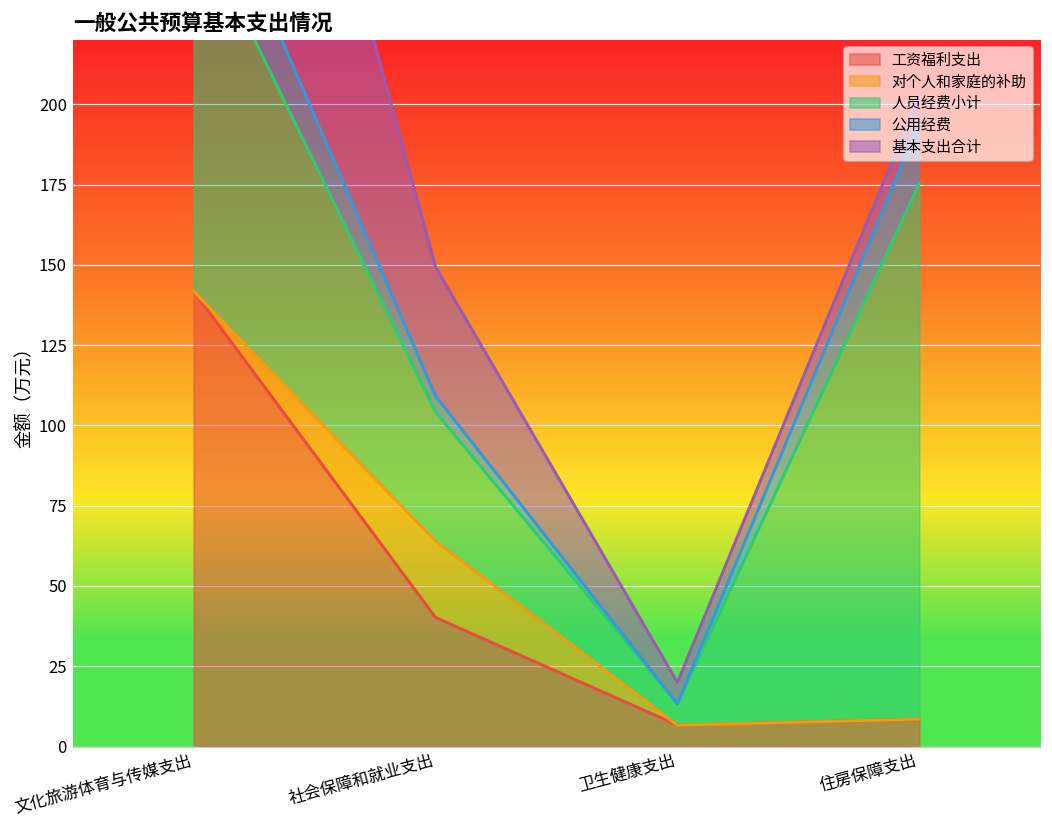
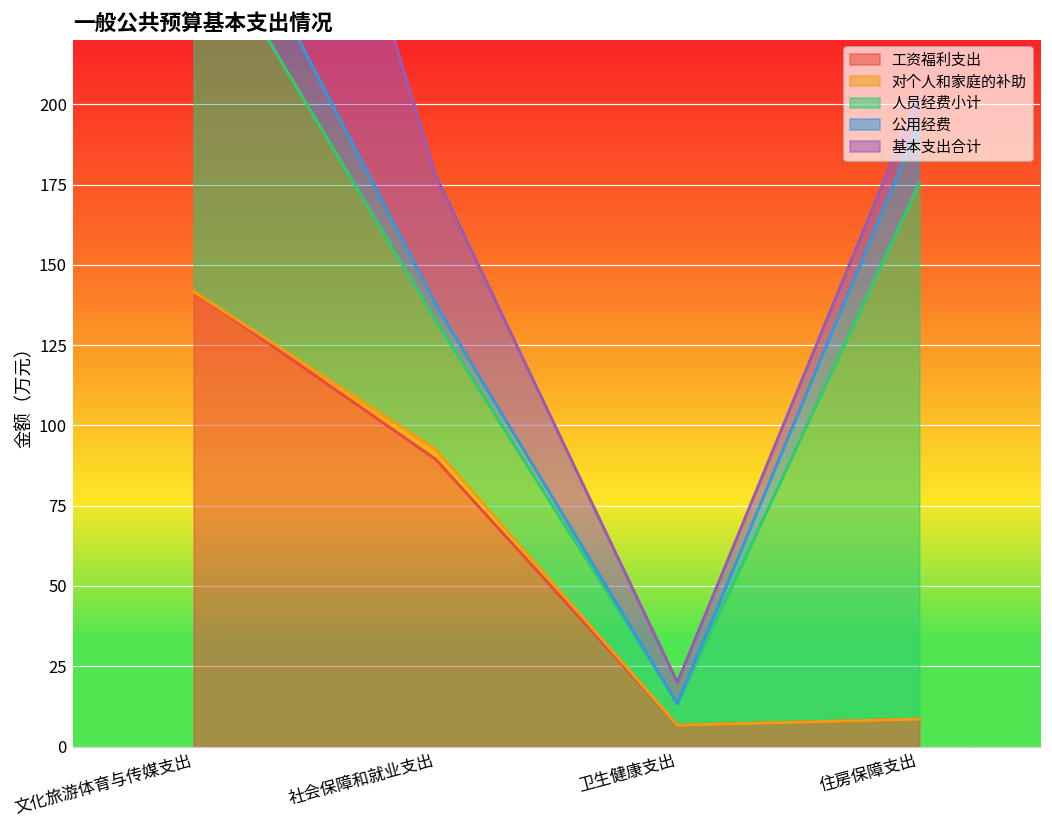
  {
    "工资福利支出": {
-     "社会保障和就业支出": 40
+     "社会保障和就业支出": 89
    },
    "对个人和家庭的补助": {
-     "社会保障和就业支出": 24
+     "社会保障和就业支出": 3
    },
    "人员经费小计": {
      "社会保障和就业支出": 40,
      "住房保障支出": 167
    },
    "公用经费": {
      "社会保障和就业支出": 5
    },
    "基本支出合计": {
      "社会保障和就业支出": 40,
      "卫生健康支出": 7
    }
  }
